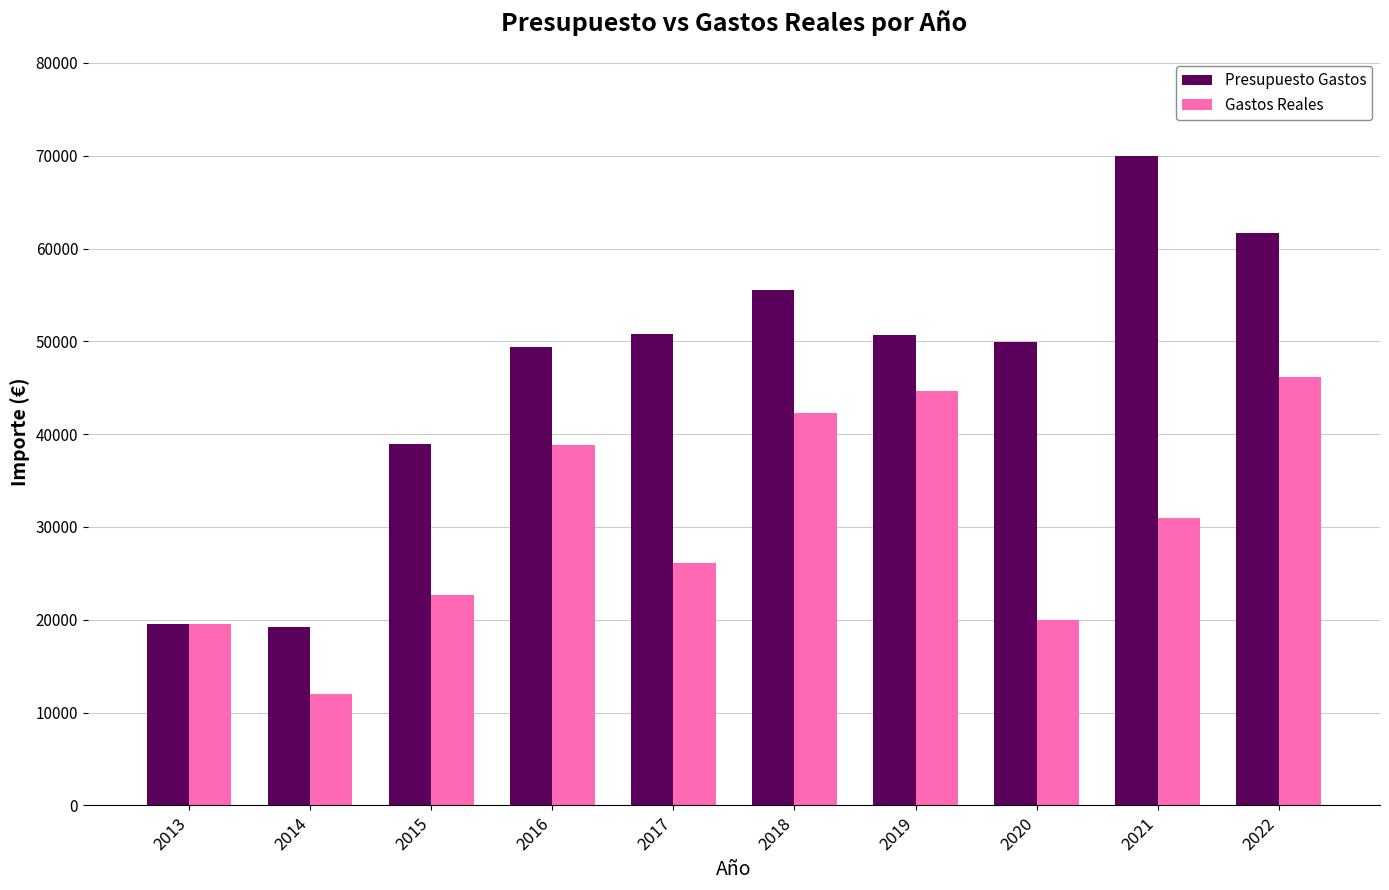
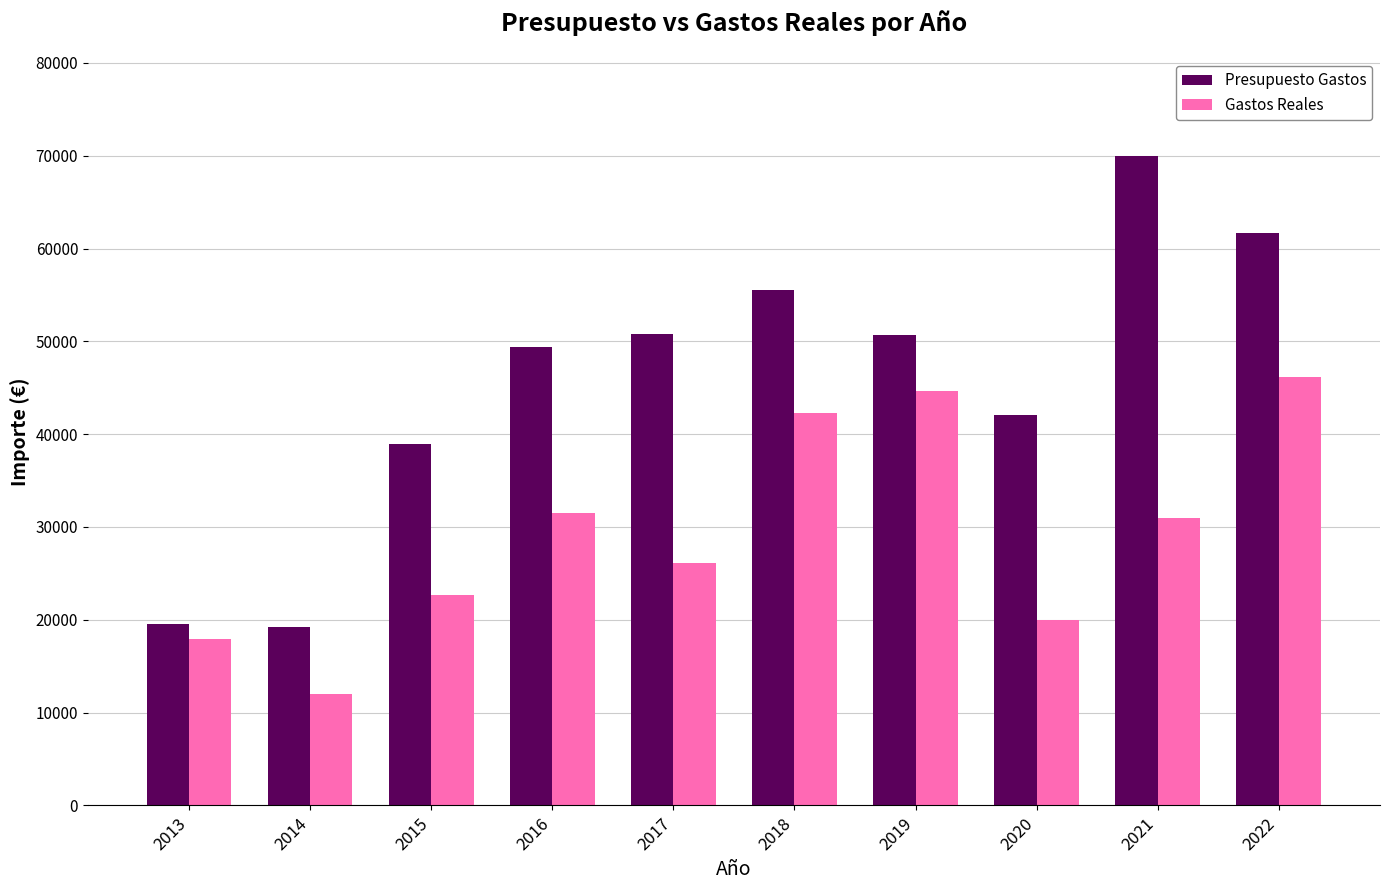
  {
    "Presupuesto Gastos": {
      "2013": 20000,
      "2014": 19000,
      "2015": 39000,
      "2016": 49000,
      "2017": 51000,
      "2018": 56000,
      "2019": 51000,
-     "2020": 50000,
+     "2020": 42000,
      "2021": 70000,
      "2022": 62000
    },
    "Gastos Reales": {
-     "2013": 20000,
+     "2013": 18000,
      "2014": 12000,
      "2015": 23000,
-     "2016": 39000,
+     "2016": 32000,
      "2017": 26000,
      "2018": 42000,
      "2019": 45000,
      "2020": 20000,
      "2021": 31000,
      "2022": 46000
    }
  }
